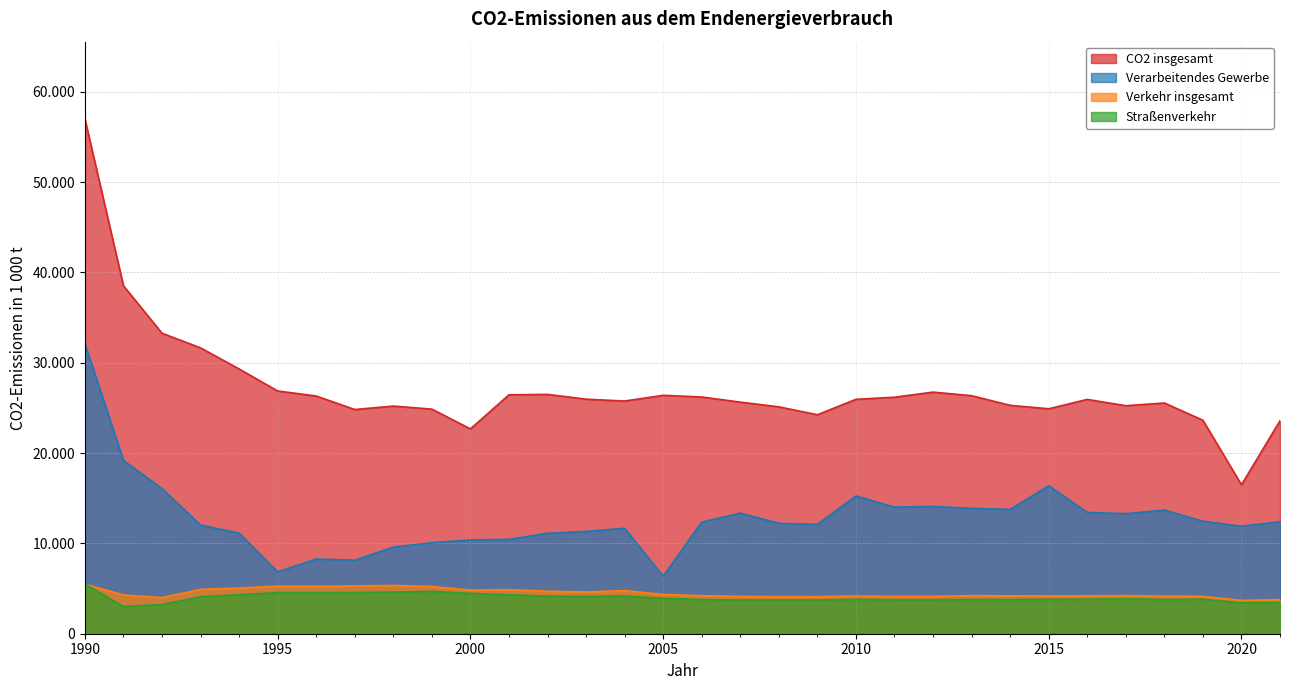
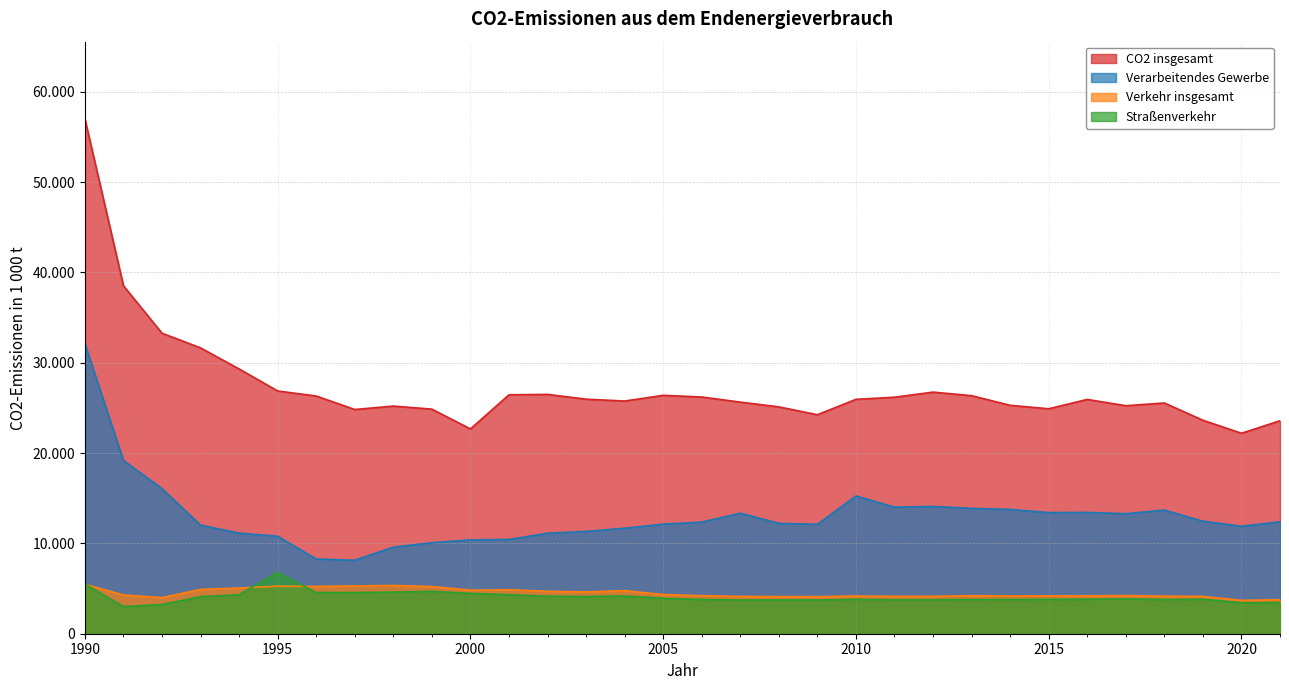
  {
    "CO2 insgesamt": {
      "1990": 57,
      "1995": 27,
      "2000": 23,
      "2005": 26,
      "2010": 26,
      "2015": 25,
-     "2020": 16
+     "2020": 22
    },
    "Verarbeitendes Gewerbe": {
      "1990": 32,
-     "1995": 7,
+     "1995": 11,
      "2000": 10,
-     "2005": 6,
+     "2005": 12,
      "2010": 15,
-     "2015": 16,
+     "2015": 13,
      "2020": 12
    },
    "Verkehr insgesamt": {
      "1995": 5,
      "2000": 5,
      "2005": 4,
      "2010": 4,
      "2015": 4
    },
    "Straßenverkehr": {
-     "1995": 5,
+     "1995": 7,
      "2000": 4,
      "2005": 4,
      "2010": 4,
      "2015": 4
    }
  }
